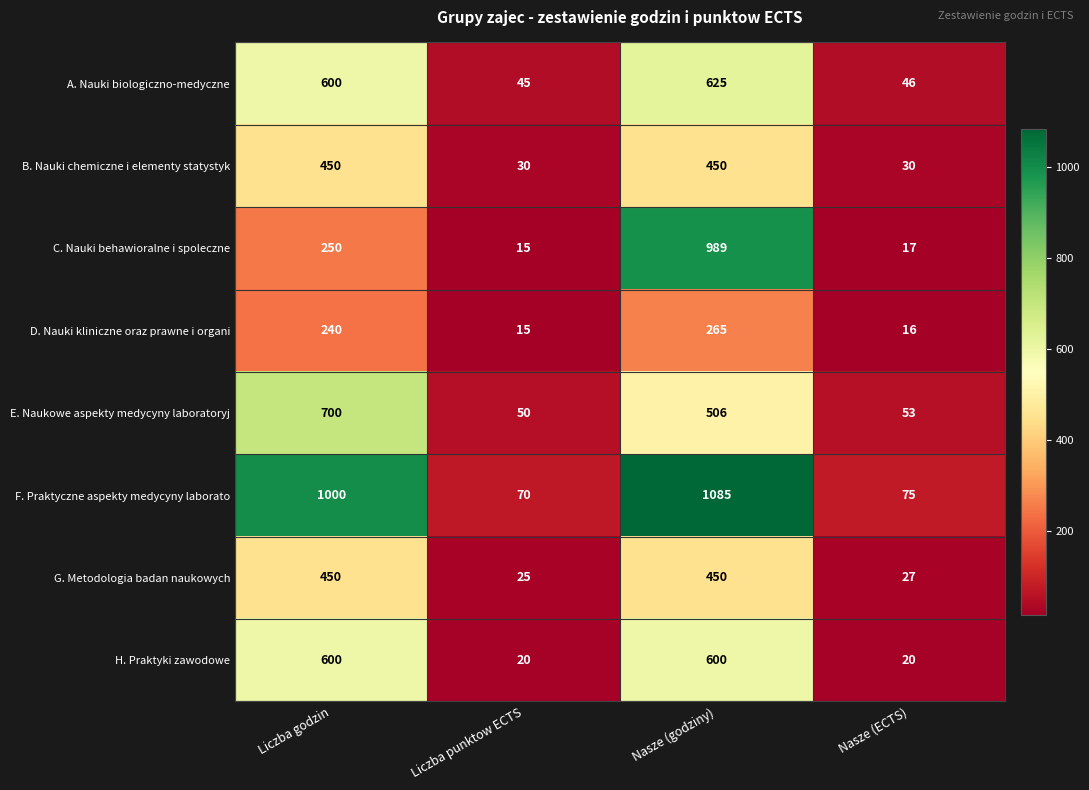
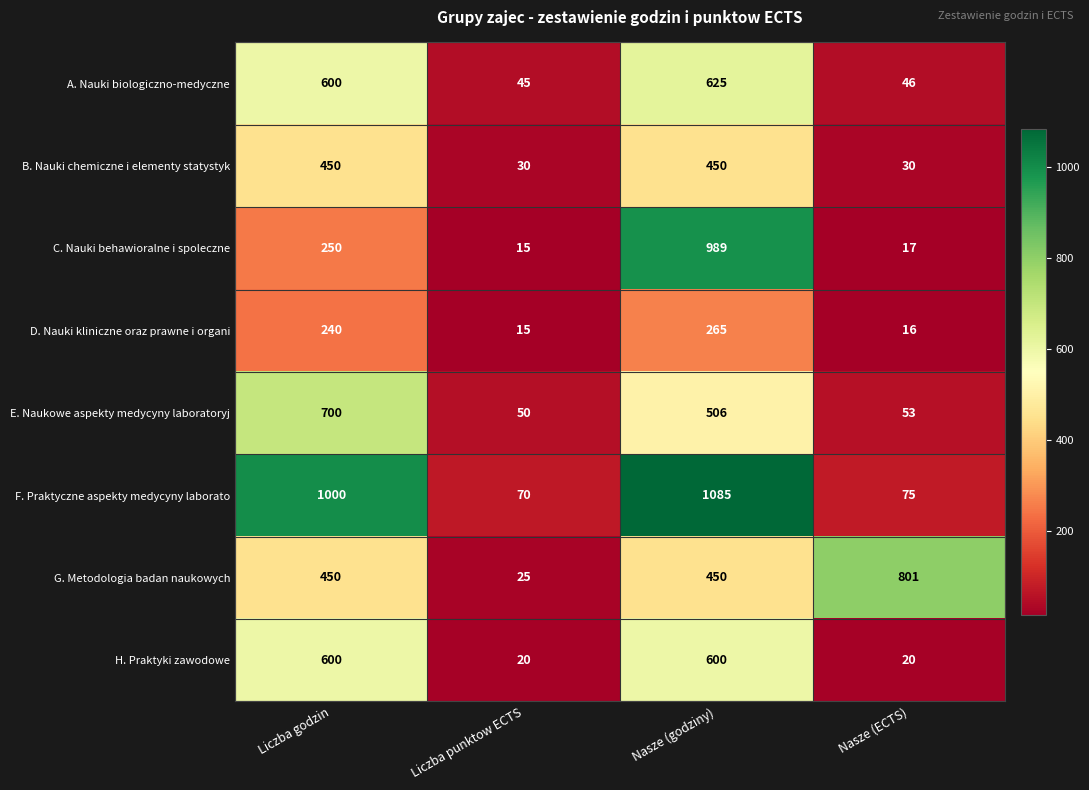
  {
    "A. Nauki biologiczno-medyczne": {
      "Liczba godzin": 600,
      "Liczba punktow ECTS": 45,
      "Nasze (godziny)": 625,
      "Nasze (ECTS)": 46
    },
    "B. Nauki chemiczne i elementy statystyk": {
      "Liczba godzin": 450,
      "Liczba punktow ECTS": 30,
      "Nasze (godziny)": 450,
      "Nasze (ECTS)": 30
    },
    "C. Nauki behawioralne i spoleczne": {
      "Liczba godzin": 250,
      "Liczba punktow ECTS": 15,
      "Nasze (godziny)": 989,
      "Nasze (ECTS)": 17
    },
    "D. Nauki kliniczne oraz prawne i organi": {
      "Liczba godzin": 240,
      "Liczba punktow ECTS": 15,
      "Nasze (godziny)": 265,
      "Nasze (ECTS)": 16
    },
    "E. Naukowe aspekty medycyny laboratoryj": {
      "Liczba godzin": 700,
      "Liczba punktow ECTS": 50,
      "Nasze (godziny)": 506,
      "Nasze (ECTS)": 53
    },
    "F. Praktyczne aspekty medycyny laborato": {
      "Liczba godzin": 1000,
      "Liczba punktow ECTS": 70,
      "Nasze (godziny)": 1085,
      "Nasze (ECTS)": 75
    },
    "G. Metodologia badan naukowych": {
      "Liczba godzin": 450,
      "Liczba punktow ECTS": 25,
      "Nasze (godziny)": 450,
-     "Nasze (ECTS)": 27
+     "Nasze (ECTS)": 801
    },
    "H. Praktyki zawodowe": {
      "Liczba godzin": 600,
      "Liczba punktow ECTS": 20,
      "Nasze (godziny)": 600,
      "Nasze (ECTS)": 20
    }
  }
